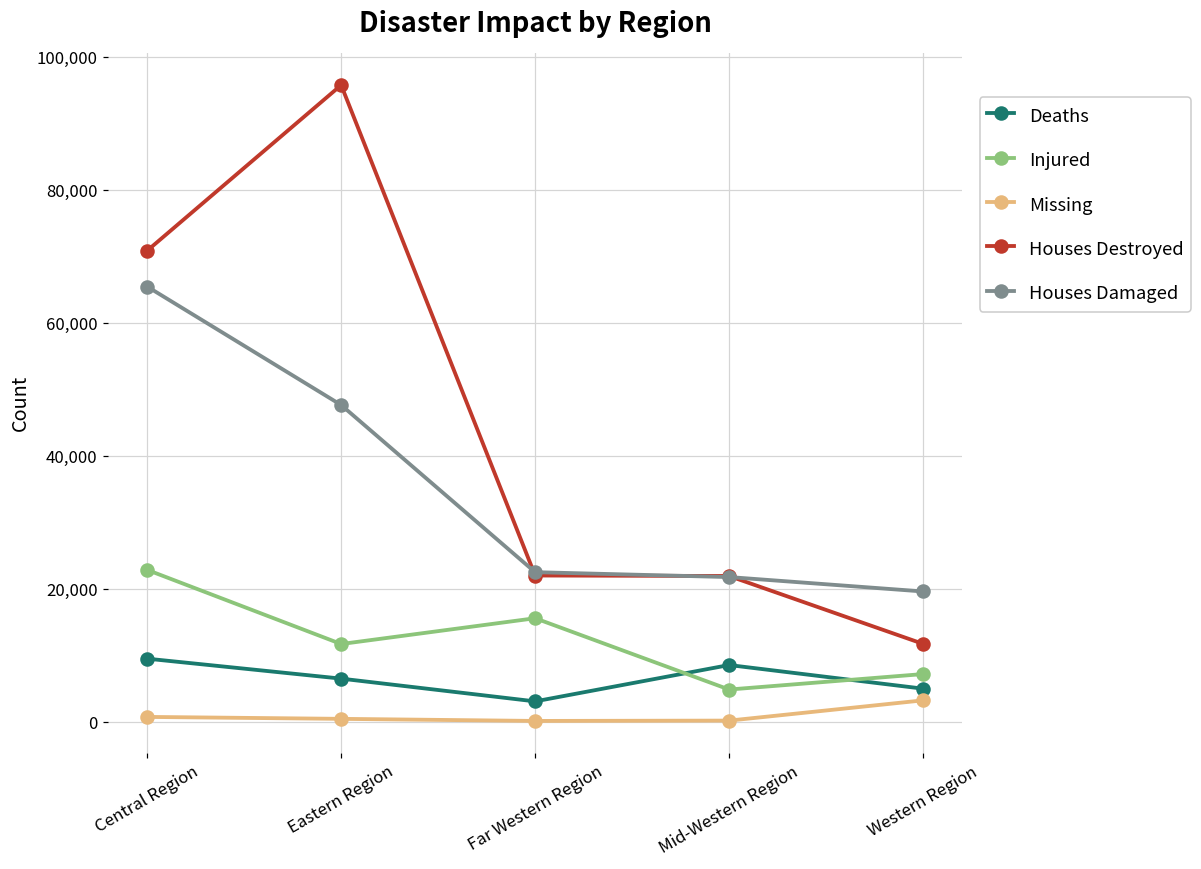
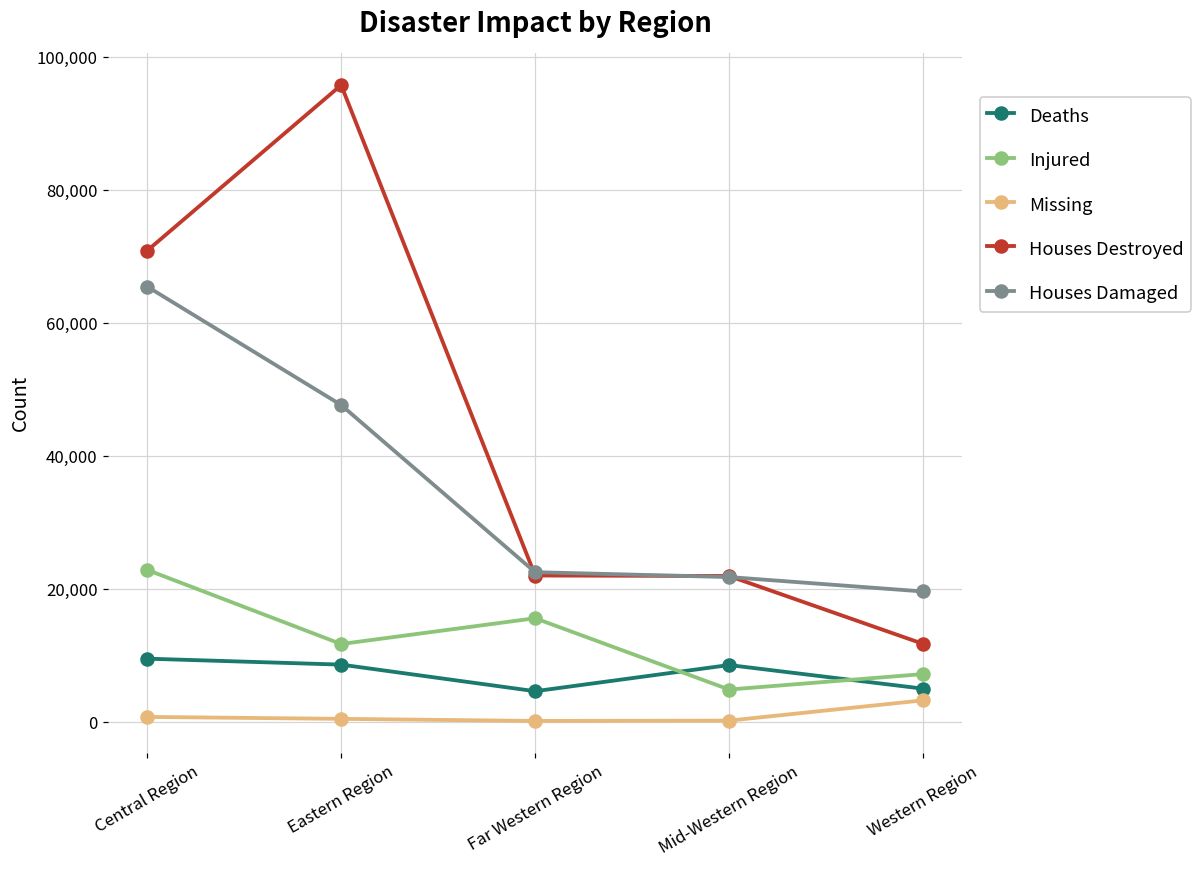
  {
    "Deaths": {
      "Central Region": "10,000",
-     "Eastern Region": "7,000",
-     "Far Western Region": "3,000",
+     "Eastern Region": "9,000",
+     "Far Western Region": "5,000",
      "Mid-Western Region": "9,000",
      "Western Region": "5,000"
    },
    "Injured": {
      "Central Region": "23,000",
      "Eastern Region": "12,000",
      "Far Western Region": "16,000",
      "Mid-Western Region": "5,000",
      "Western Region": "7,000"
    },
    "Missing": {
      "Central Region": "1,000",
      "Eastern Region": "0",
      "Far Western Region": "0",
      "Mid-Western Region": "0",
      "Western Region": "3,000"
    },
    "Houses Destroyed": {
      "Central Region": "71,000",
      "Eastern Region": "96,000",
      "Far Western Region": "22,000",
      "Western Region": "12,000"
    },
    "Houses Damaged": {
      "Central Region": "65,000",
      "Eastern Region": "48,000",
      "Far Western Region": "23,000",
      "Western Region": "20,000"
    }
  }
